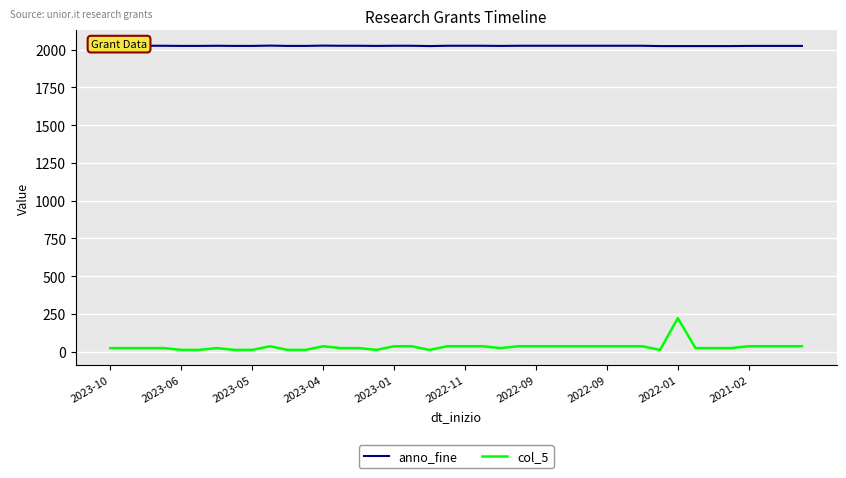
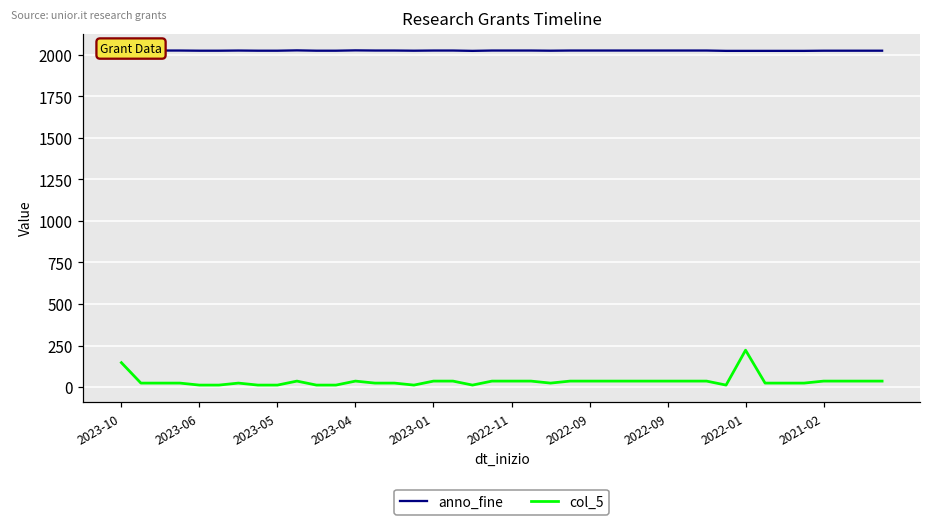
  {
    "anno_fine": {
      "2022-01": 2020
    },
    "col_5": {
-     "2023-10": 20,
+     "2023-10": 150,
      "2022-01": 220
    }
  }
